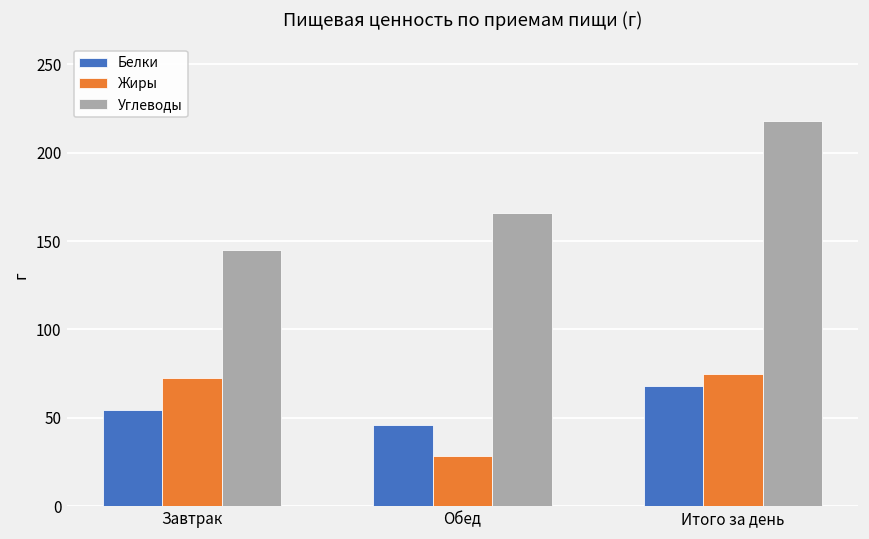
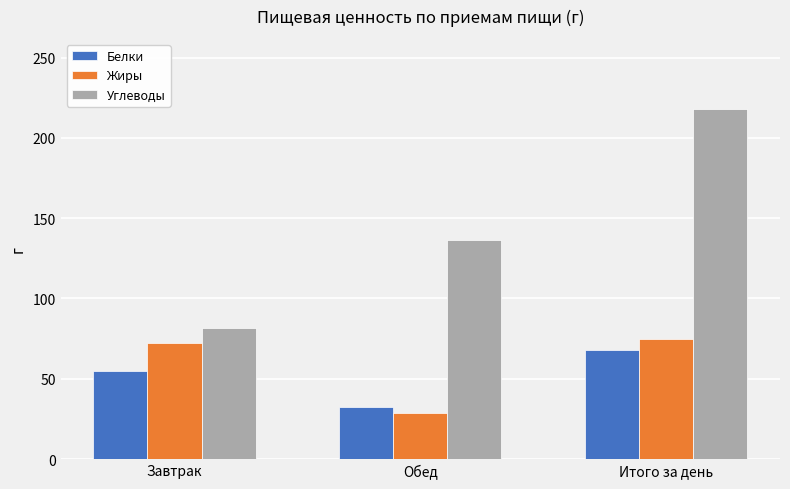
  {
    "Белки": {
      "Завтрак": 55,
-     "Обед": 46,
+     "Обед": 33,
      "Итого за день": 68
    },
    "Жиры": {
      "Завтрак": 72,
      "Обед": 29,
      "Итого за день": 75
    },
    "Углеводы": {
-     "Завтрак": 145,
-     "Обед": 166,
+     "Завтрак": 82,
+     "Обед": 136,
      "Итого за день": 218
    }
  }
